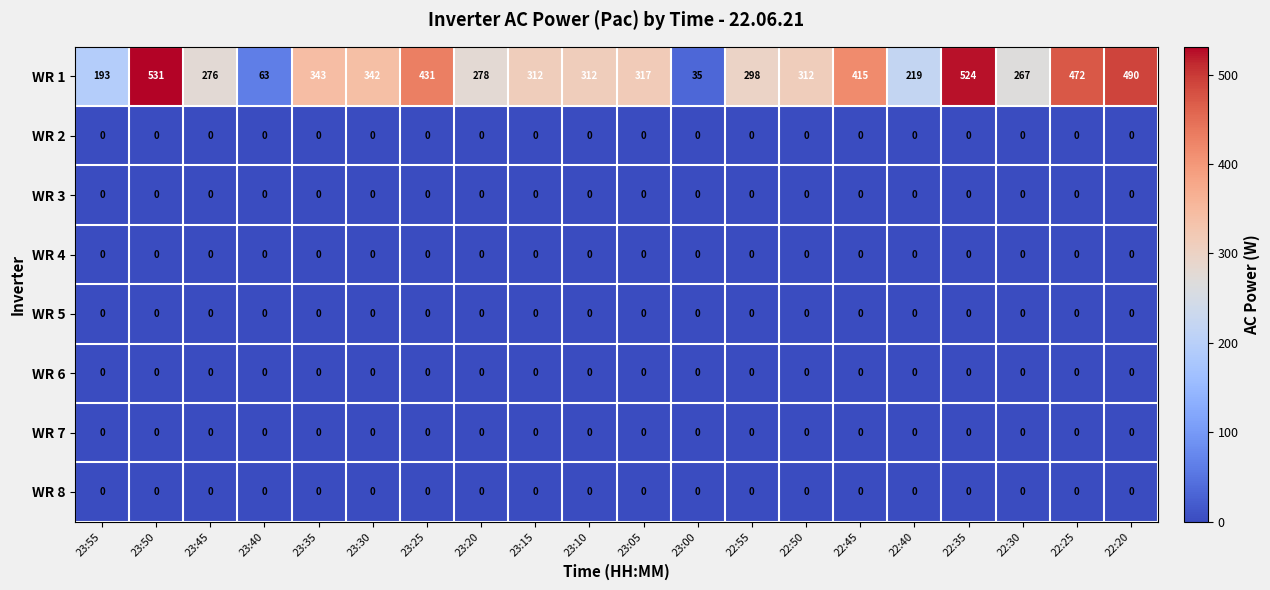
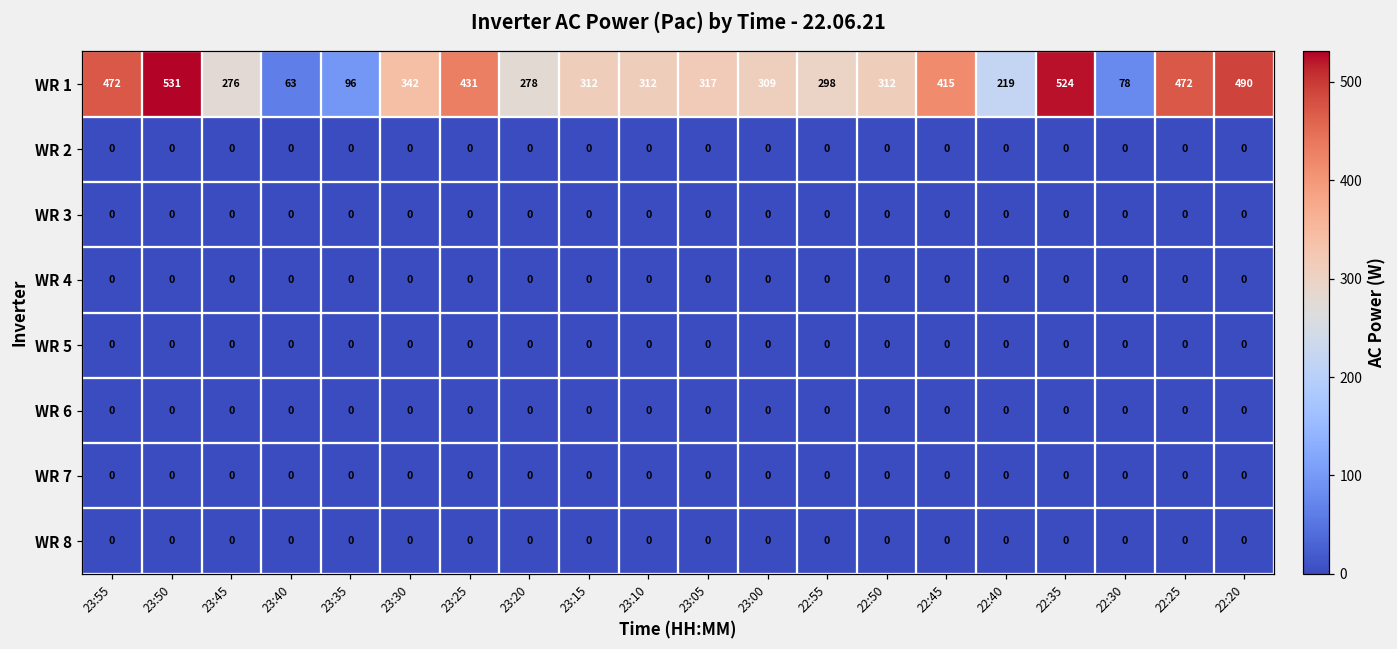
  {
    "WR 1": {
-     "23:55": 193,
+     "23:55": 472,
      "23:50": 531,
      "23:45": 276,
      "23:40": 63,
-     "23:35": 343,
+     "23:35": 96,
      "23:30": 342,
      "23:25": 431,
      "23:20": 278,
      "23:15": 312,
      "23:10": 312,
      "23:05": 317,
-     "23:00": 35,
+     "23:00": 309,
      "22:55": 298,
      "22:50": 312,
      "22:45": 415,
      "22:40": 219,
      "22:35": 524,
-     "22:30": 267,
+     "22:30": 78,
      "22:25": 472,
      "22:20": 490
    },
    "WR 2": {
      "23:55": 0,
      "23:50": 0,
      "23:45": 0,
      "23:40": 0,
      "23:35": 0,
      "23:30": 0,
      "23:25": 0,
      "23:20": 0,
      "23:15": 0,
      "23:10": 0,
      "23:05": 0,
      "23:00": 0,
      "22:55": 0,
      "22:50": 0,
      "22:45": 0,
      "22:40": 0,
      "22:35": 0,
      "22:30": 0,
      "22:25": 0,
      "22:20": 0
    },
    "WR 3": {
      "23:55": 0,
      "23:50": 0,
      "23:45": 0,
      "23:40": 0,
      "23:35": 0,
      "23:30": 0,
      "23:25": 0,
      "23:20": 0,
      "23:15": 0,
      "23:10": 0,
      "23:05": 0,
      "23:00": 0,
      "22:55": 0,
      "22:50": 0,
      "22:45": 0,
      "22:40": 0,
      "22:35": 0,
      "22:30": 0,
      "22:25": 0,
      "22:20": 0
    },
    "WR 4": {
      "23:55": 0,
      "23:50": 0,
      "23:45": 0,
      "23:40": 0,
      "23:35": 0,
      "23:30": 0,
      "23:25": 0,
      "23:20": 0,
      "23:15": 0,
      "23:10": 0,
      "23:05": 0,
      "23:00": 0,
      "22:55": 0,
      "22:50": 0,
      "22:45": 0,
      "22:40": 0,
      "22:35": 0,
      "22:30": 0,
      "22:25": 0,
      "22:20": 0
    },
    "WR 5": {
      "23:55": 0,
      "23:50": 0,
      "23:45": 0,
      "23:40": 0,
      "23:35": 0,
      "23:30": 0,
      "23:25": 0,
      "23:20": 0,
      "23:15": 0,
      "23:10": 0,
      "23:05": 0,
      "23:00": 0,
      "22:55": 0,
      "22:50": 0,
      "22:45": 0,
      "22:40": 0,
      "22:35": 0,
      "22:30": 0,
      "22:25": 0,
      "22:20": 0
    },
    "WR 6": {
      "23:55": 0,
      "23:50": 0,
      "23:45": 0,
      "23:40": 0,
      "23:35": 0,
      "23:30": 0,
      "23:25": 0,
      "23:20": 0,
      "23:15": 0,
      "23:10": 0,
      "23:05": 0,
      "23:00": 0,
      "22:55": 0,
      "22:50": 0,
      "22:45": 0,
      "22:40": 0,
      "22:35": 0,
      "22:30": 0,
      "22:25": 0,
      "22:20": 0
    },
    "WR 7": {
      "23:55": 0,
      "23:50": 0,
      "23:45": 0,
      "23:40": 0,
      "23:35": 0,
      "23:30": 0,
      "23:25": 0,
      "23:20": 0,
      "23:15": 0,
      "23:10": 0,
      "23:05": 0,
      "23:00": 0,
      "22:55": 0,
      "22:50": 0,
      "22:45": 0,
      "22:40": 0,
      "22:35": 0,
      "22:30": 0,
      "22:25": 0,
      "22:20": 0
    },
    "WR 8": {
      "23:55": 0,
      "23:50": 0,
      "23:45": 0,
      "23:40": 0,
      "23:35": 0,
      "23:30": 0,
      "23:25": 0,
      "23:20": 0,
      "23:15": 0,
      "23:10": 0,
      "23:05": 0,
      "23:00": 0,
      "22:55": 0,
      "22:50": 0,
      "22:45": 0,
      "22:40": 0,
      "22:35": 0,
      "22:30": 0,
      "22:25": 0,
      "22:20": 0
    }
  }
